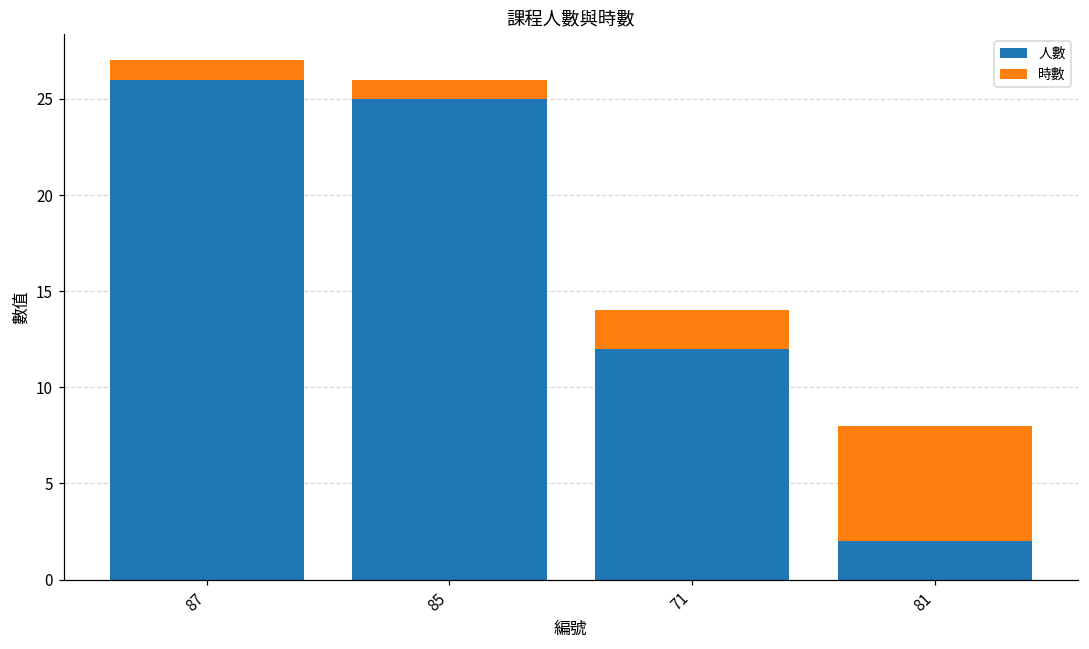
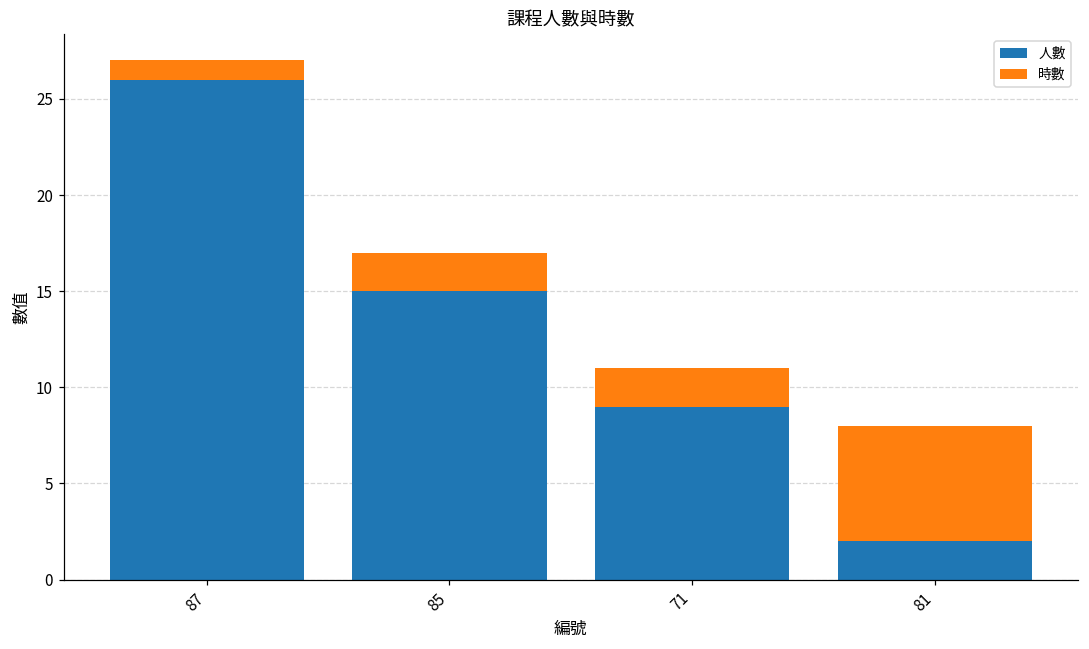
  {
    "人數": {
      "87": 26,
-     "85": 25,
-     "71": 12,
+     "85": 15,
+     "71": 9,
      "81": 2
    },
    "時數": {
      "87": 1,
-     "85": 1,
+     "85": 2,
      "71": 2,
      "81": 6
    }
  }
